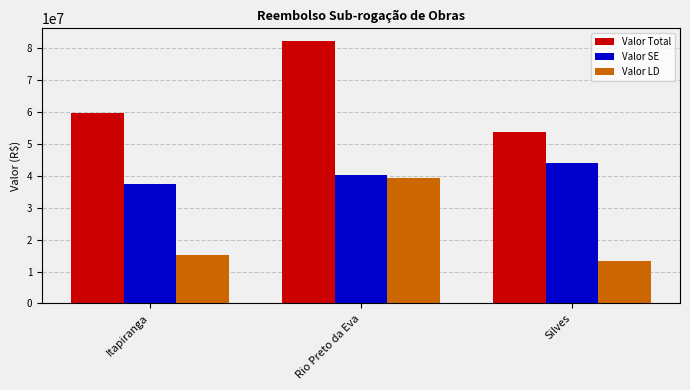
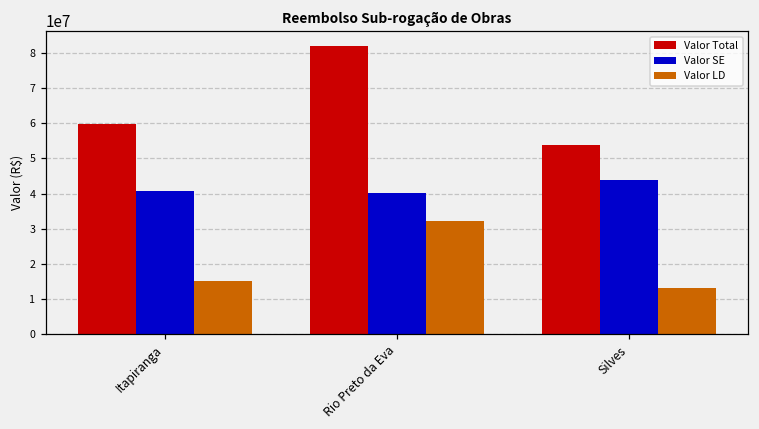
  {
    "Valor Total": {
      "Itapiranga": 60000000,
      "Rio Preto da Eva": 82000000,
      "Silves": 54000000
    },
    "Valor SE": {
-     "Itapiranga": 38000000,
+     "Itapiranga": 41000000,
      "Rio Preto da Eva": 40000000,
      "Silves": 44000000
    },
    "Valor LD": {
      "Itapiranga": 15000000,
-     "Rio Preto da Eva": 39000000,
+     "Rio Preto da Eva": 32000000,
      "Silves": 13000000
    }
  }
